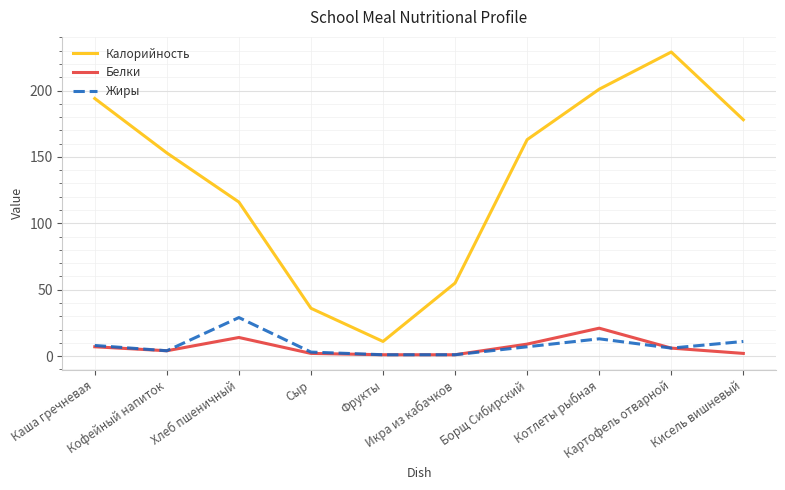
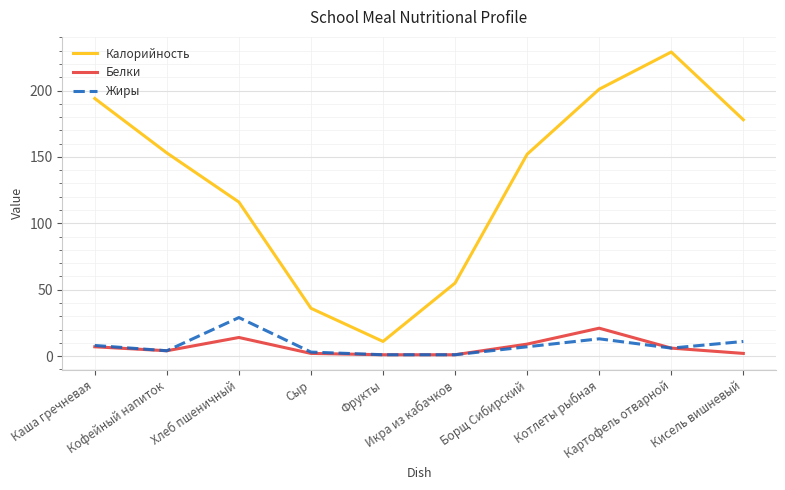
  {
    "Калорийность": {
      "Каша гречневая": 194,
      "Кофейный напиток": 153,
      "Хлеб пшеничный": 116,
      "Сыр": 36,
      "Фрукты": 11,
      "Икра из кабачков": 55,
-     "Борщ Сибирский": 163,
+     "Борщ Сибирский": 152,
      "Котлеты рыбная": 201,
      "Картофель отварной": 229,
      "Кисель вишневый": 178
    },
    "Белки": {
      "Хлеб пшеничный": 14,
      "Борщ Сибирский": 9,
      "Котлеты рыбная": 21,
      "Кисель вишневый": 2
    },
    "Жиры": {
      "Хлеб пшеничный": 29,
      "Борщ Сибирский": 7,
      "Котлеты рыбная": 13,
      "Кисель вишневый": 11
    }
  }
